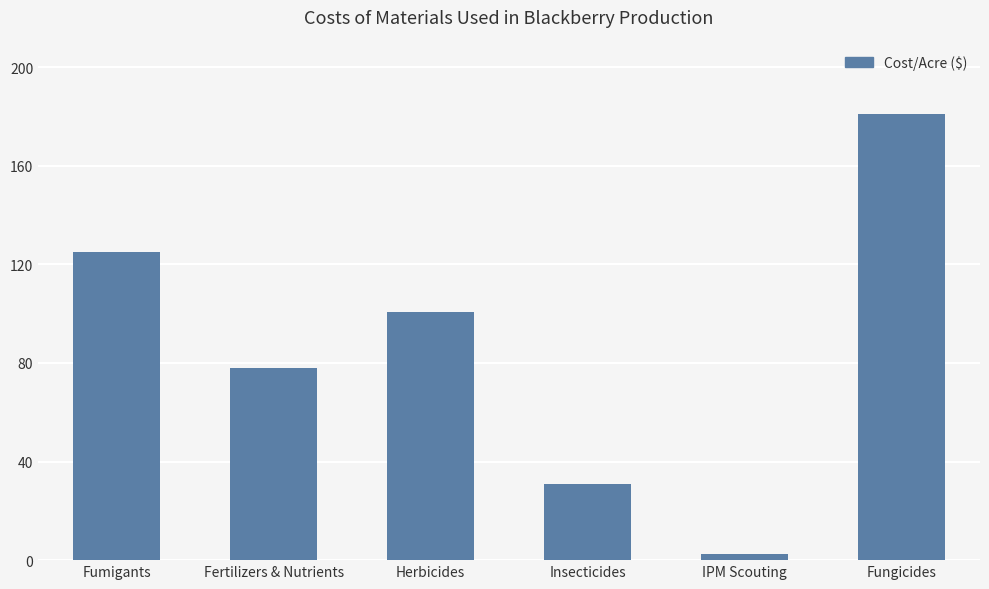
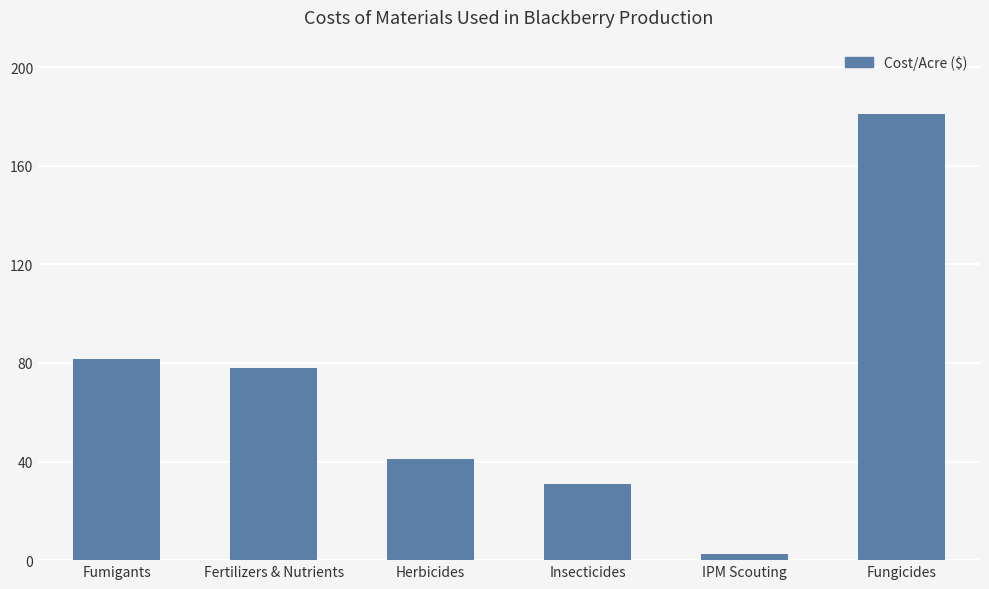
  {
-   "Fumigants": 125,
+   "Fumigants": 82,
    "Fertilizers & Nutrients": 78,
-   "Herbicides": 101,
+   "Herbicides": 41,
    "Insecticides": 31,
    "IPM Scouting": 3,
    "Fungicides": 181
  }
